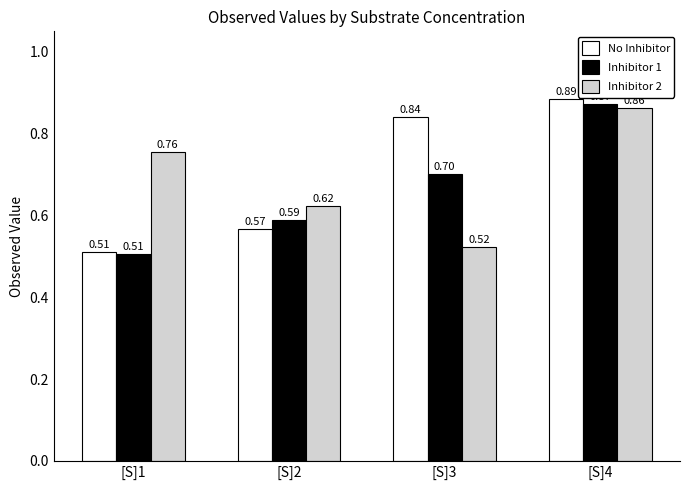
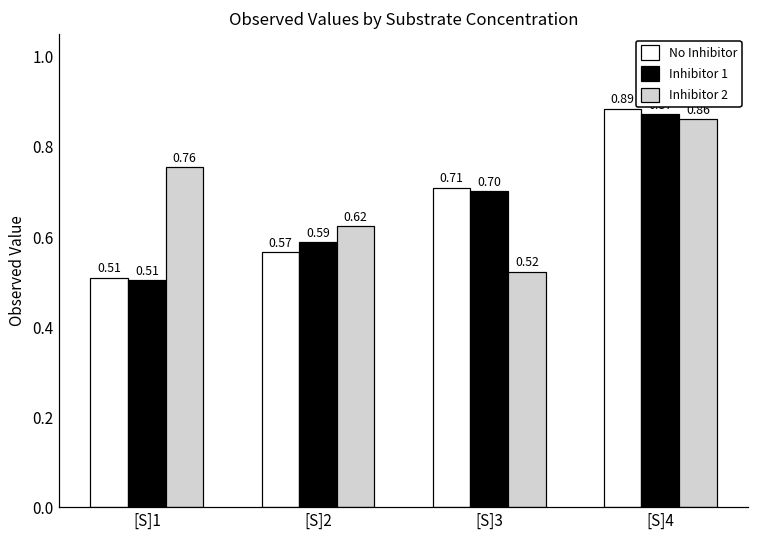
  {
    "No Inhibitor": {
      "[S]1": 0.51,
      "[S]2": 0.57,
-     "[S]3": 0.84,
+     "[S]3": 0.71,
      "[S]4": 0.89
    },
    "Inhibitor 1": {
      "[S]1": 0.51,
      "[S]2": 0.59,
      "[S]3": 0.70
    },
    "Inhibitor 2": {
      "[S]1": 0.76,
      "[S]2": 0.62,
      "[S]3": 0.52
    }
  }
